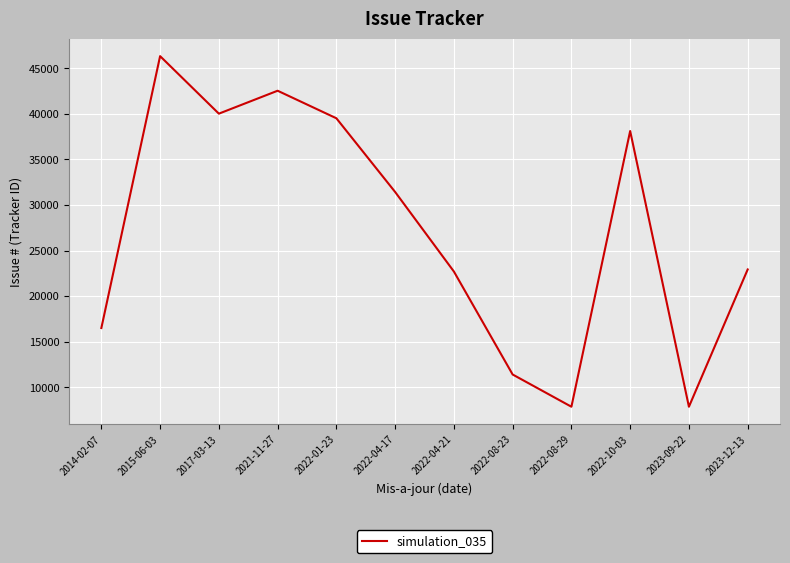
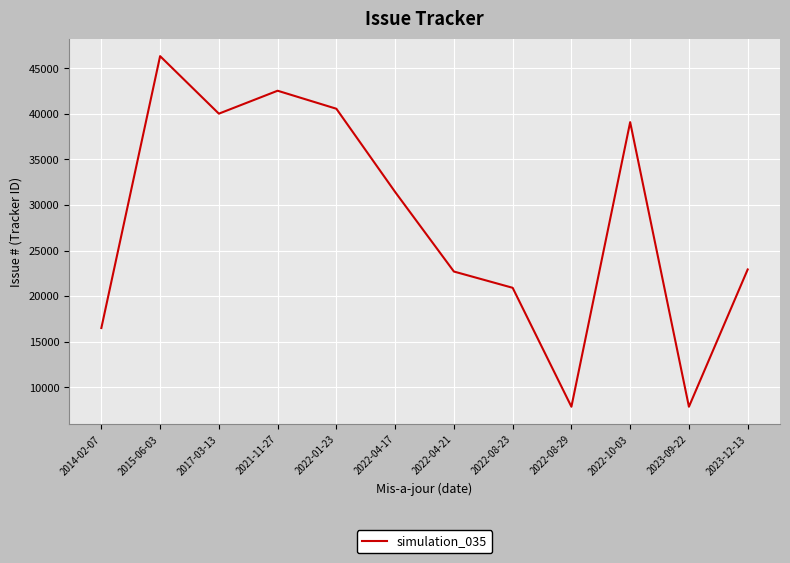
  {
    "2014-02-07": 16000,
    "2015-06-03": 46000,
    "2017-03-13": 40000,
    "2021-11-27": 43000,
-   "2022-01-23": 40000,
+   "2022-01-23": 41000,
    "2022-04-17": 31000,
    "2022-04-21": 23000,
-   "2022-08-23": 11000,
+   "2022-08-23": 21000,
    "2022-08-29": 8000,
-   "2022-10-03": 38000,
+   "2022-10-03": 39000,
    "2023-09-22": 8000,
    "2023-12-13": 23000
  }
